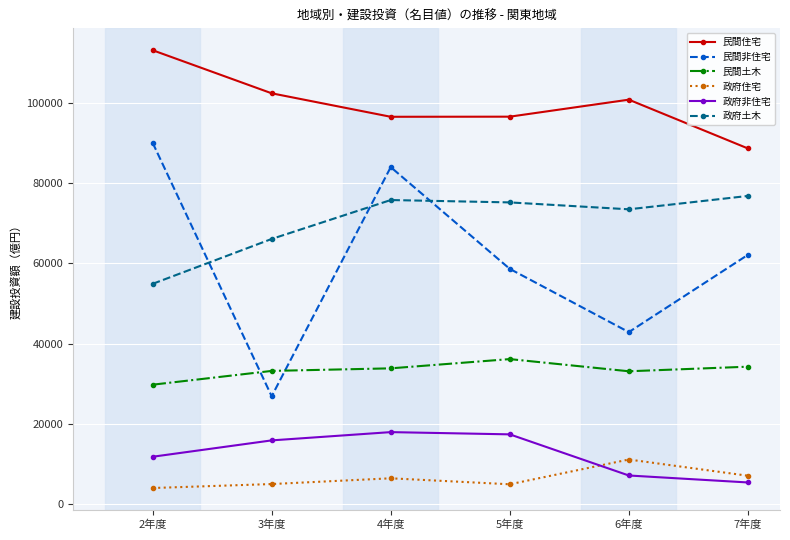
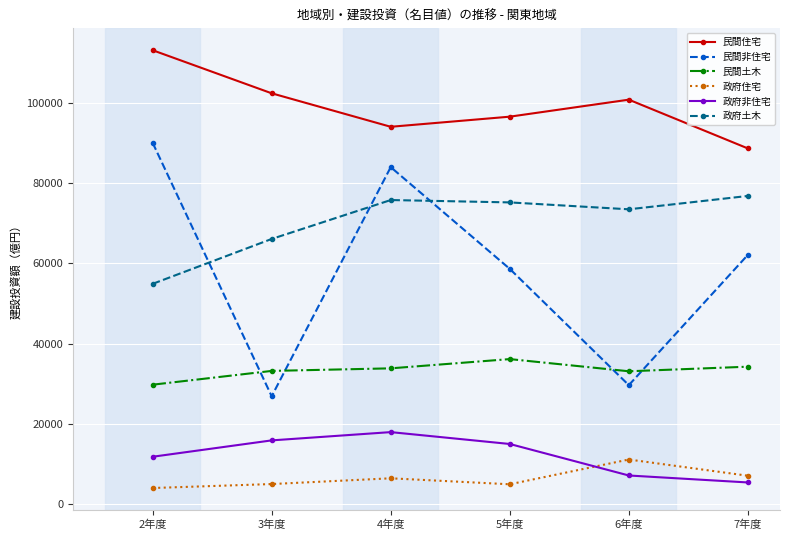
  {
    "民間住宅": {
      "2年度": 113000,
      "3年度": 102000,
-     "4年度": 96000,
+     "4年度": 94000,
      "5年度": 96000,
      "6年度": 101000,
      "7年度": 89000
    },
    "民間非住宅": {
      "2年度": 90000,
      "3年度": 27000,
      "4年度": 84000,
      "5年度": 59000,
-     "6年度": 43000,
+     "6年度": 30000,
      "7年度": 62000
    },
    "民間土木": {
      "2年度": 30000,
      "3年度": 33000,
      "4年度": 34000,
      "5年度": 36000,
      "6年度": 33000,
      "7年度": 34000
    },
    "政府住宅": {
      "2年度": 4000,
      "3年度": 5000,
      "4年度": 6000,
      "5年度": 5000,
      "6年度": 11000,
      "7年度": 7000
    },
    "政府非住宅": {
      "2年度": 12000,
      "3年度": 16000,
      "4年度": 18000,
-     "5年度": 17000,
+     "5年度": 15000,
      "6年度": 7000,
      "7年度": 5000
    },
    "政府土木": {
      "2年度": 55000,
      "3年度": 66000,
      "4年度": 76000,
      "5年度": 75000,
      "6年度": 73000,
      "7年度": 77000
    }
  }
